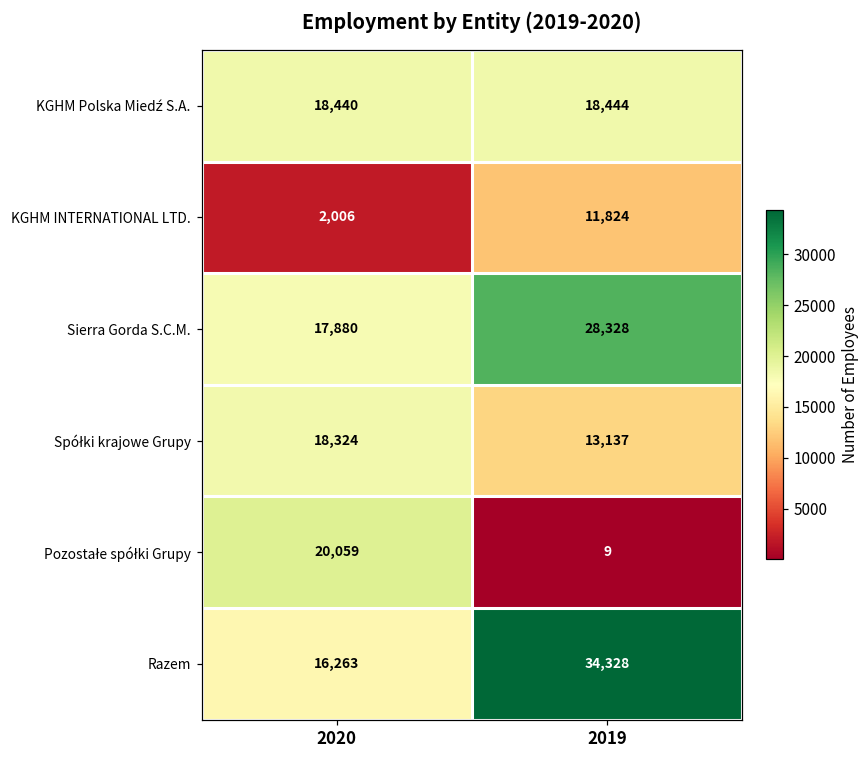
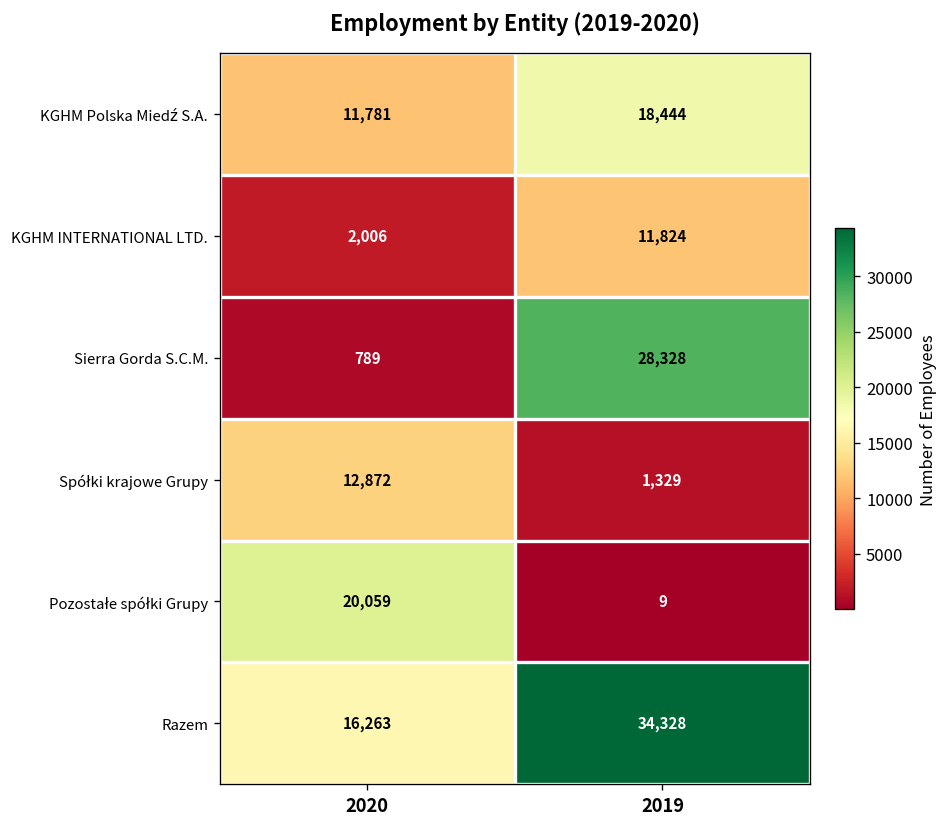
  {
    "KGHM Polska Miedź S.A.": {
-     "2020": "18,440",
+     "2020": "11,781",
      "2019": "18,444"
    },
    "KGHM INTERNATIONAL LTD.": {
      "2020": "2,006",
      "2019": "11,824"
    },
    "Sierra Gorda S.C.M.": {
-     "2020": "17,880",
+     "2020": "789",
      "2019": "28,328"
    },
    "Spółki krajowe Grupy": {
-     "2020": "18,324",
-     "2019": "13,137"
+     "2020": "12,872",
+     "2019": "1,329"
    },
    "Pozostałe spółki Grupy": {
      "2020": "20,059",
      "2019": "9"
    },
    "Razem": {
      "2020": "16,263",
      "2019": "34,328"
    }
  }
